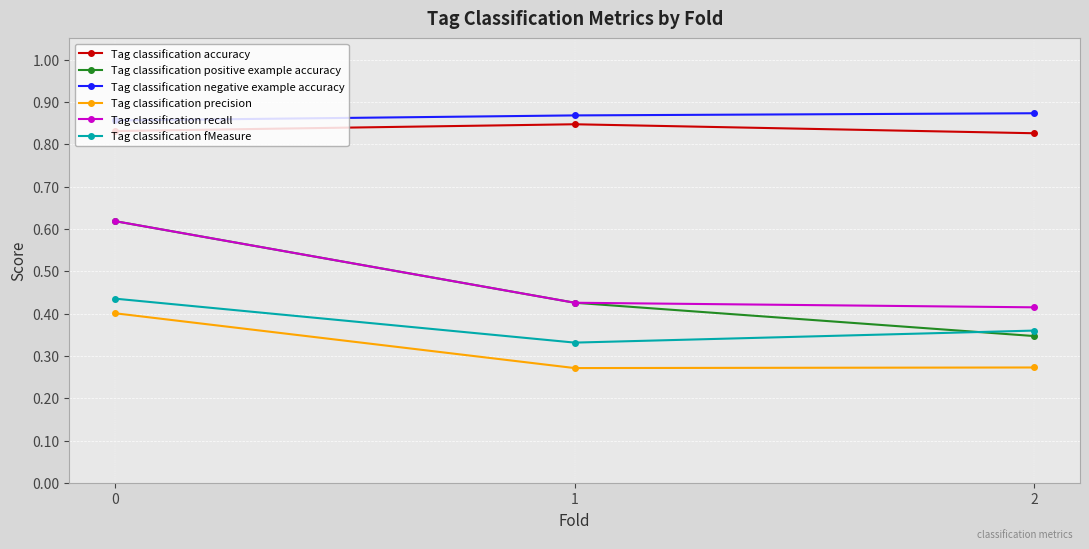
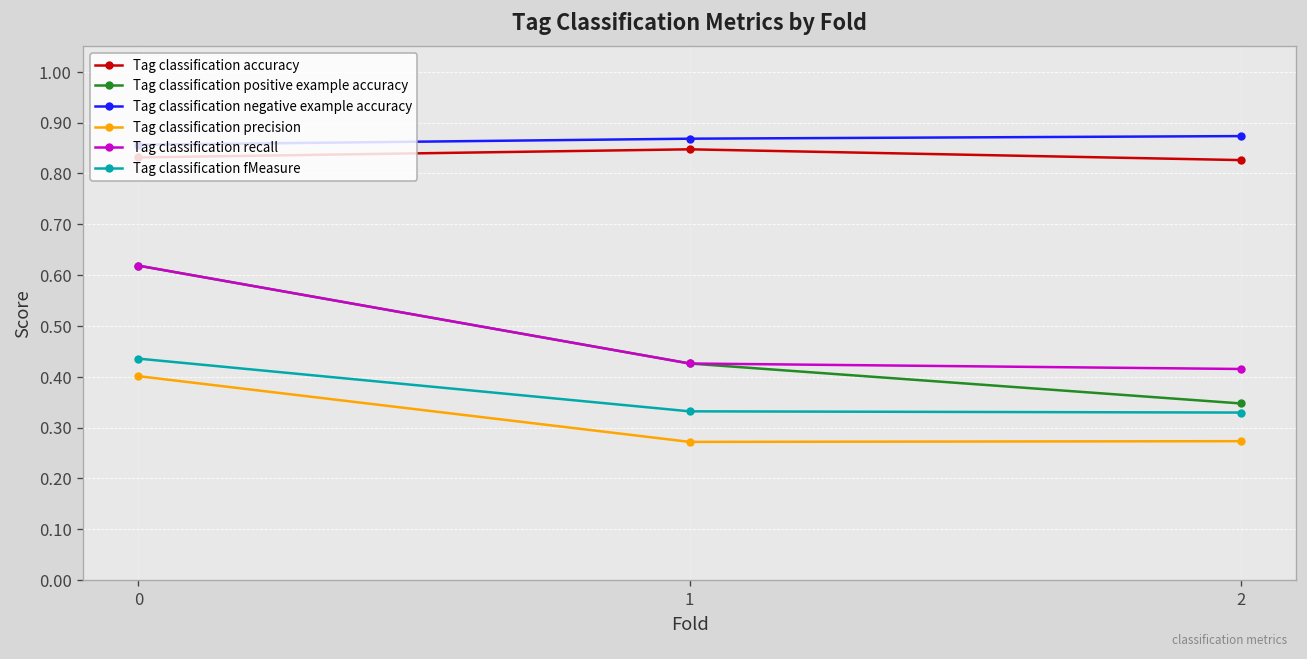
  {
    "Tag classification accuracy": {
      "1": 0.85,
      "2": 0.83
    },
    "Tag classification positive example accuracy": {
      "2": 0.35
    },
    "Tag classification negative example accuracy": {
      "1": 0.87,
      "2": 0.87
    },
    "Tag classification precision": {
      "0": 0.40,
      "1": 0.27,
      "2": 0.27
    },
    "Tag classification recall": {
      "2": 0.42
    },
    "Tag classification fMeasure": {
      "0": 0.44,
      "1": 0.33,
-     "2": 0.36
+     "2": 0.33
    }
  }
